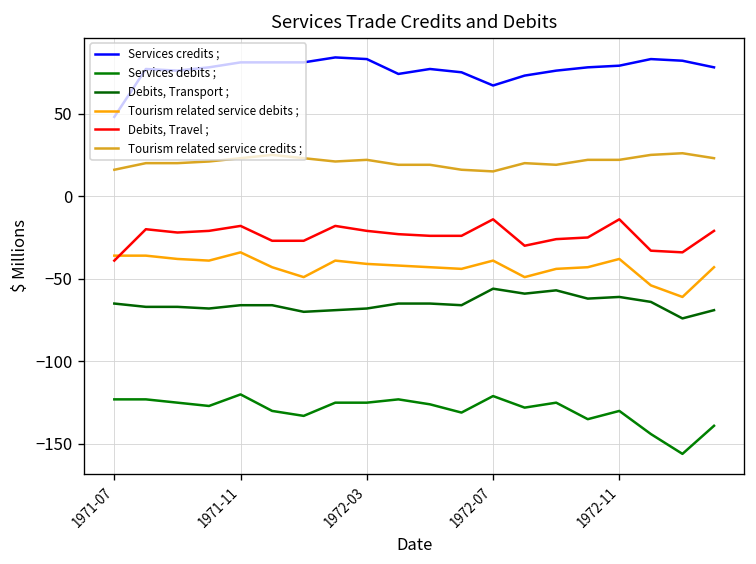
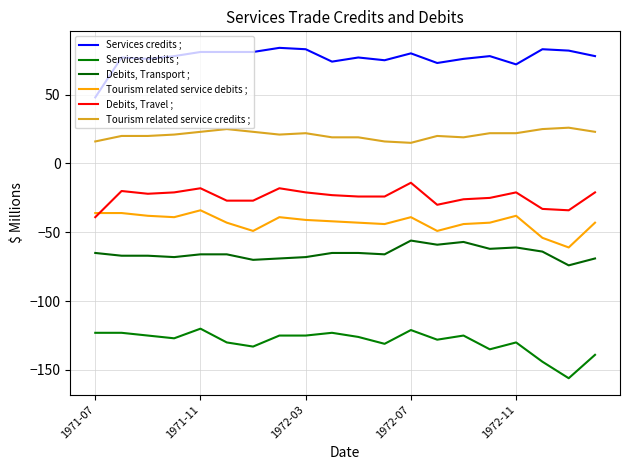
  {
    "Services credits ;": {
      "1972-03": 83,
-     "1972-07": 67,
-     "1972-11": 79
+     "1972-07": 80,
+     "1972-11": 72
    },
    "Debits, Travel ;": {
      "1971-07": -39,
      "1971-11": -18,
      "1972-03": -21,
      "1972-07": -14,
-     "1972-11": -14
+     "1972-11": -21
    }
  }
